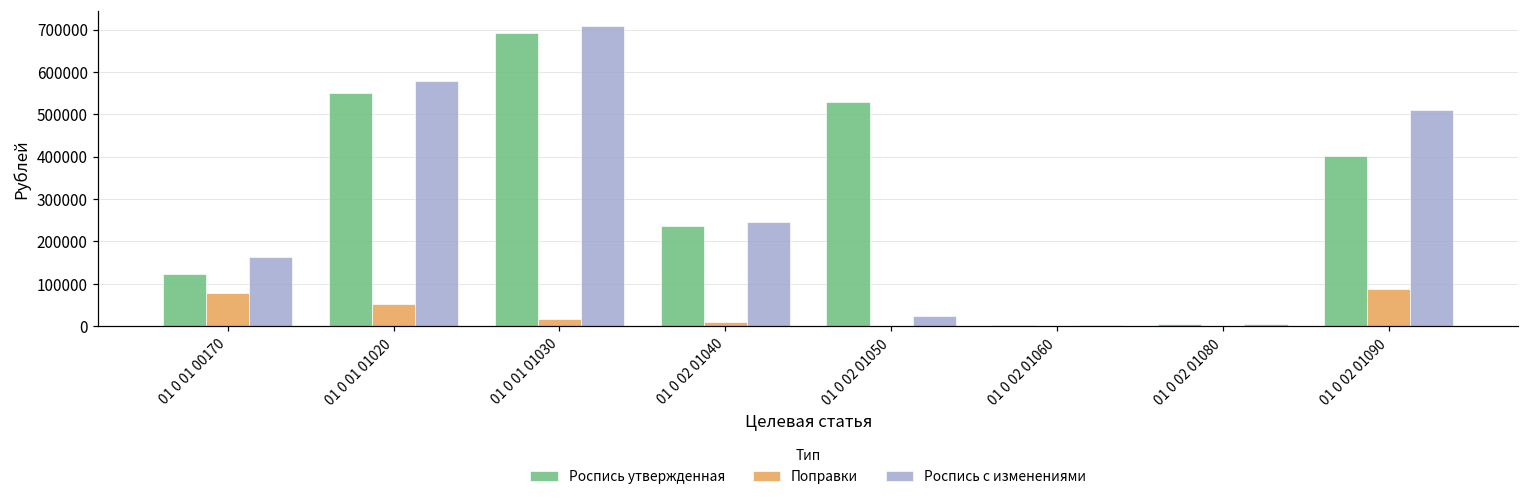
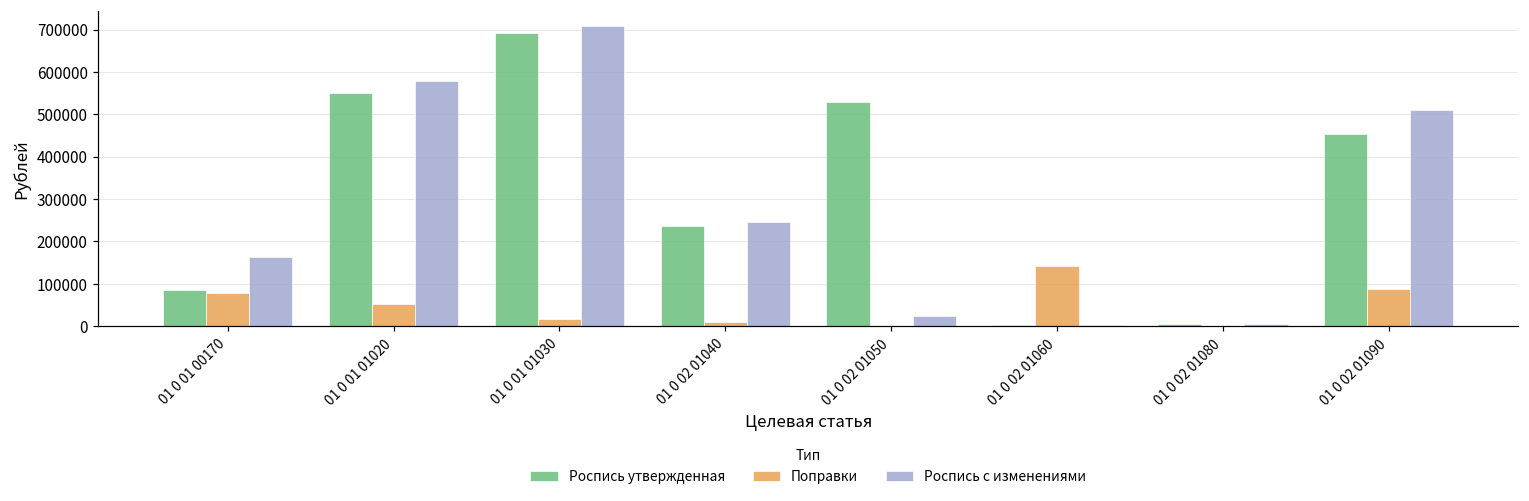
  {
    "Роспись утвержденная": {
-     "01 0 01 00170": 120000,
+     "01 0 01 00170": 80000,
      "01 0 01 01020": 550000,
      "01 0 01 01030": 690000,
      "01 0 02 01040": 240000,
      "01 0 02 01050": 530000,
-     "01 0 02 01090": 400000
+     "01 0 02 01090": 450000
    },
    "Поправки": {
      "01 0 01 00170": 80000,
      "01 0 01 01020": 50000,
      "01 0 01 01030": 20000,
      "01 0 02 01040": 10000,
-     "01 0 02 01060": 0,
+     "01 0 02 01060": 140000,
      "01 0 02 01090": 90000
    },
    "Роспись с изменениями": {
      "01 0 01 00170": 160000,
      "01 0 01 01020": 580000,
      "01 0 01 01030": 710000,
      "01 0 02 01040": 250000,
      "01 0 02 01050": 30000,
      "01 0 02 01090": 510000
    }
  }
